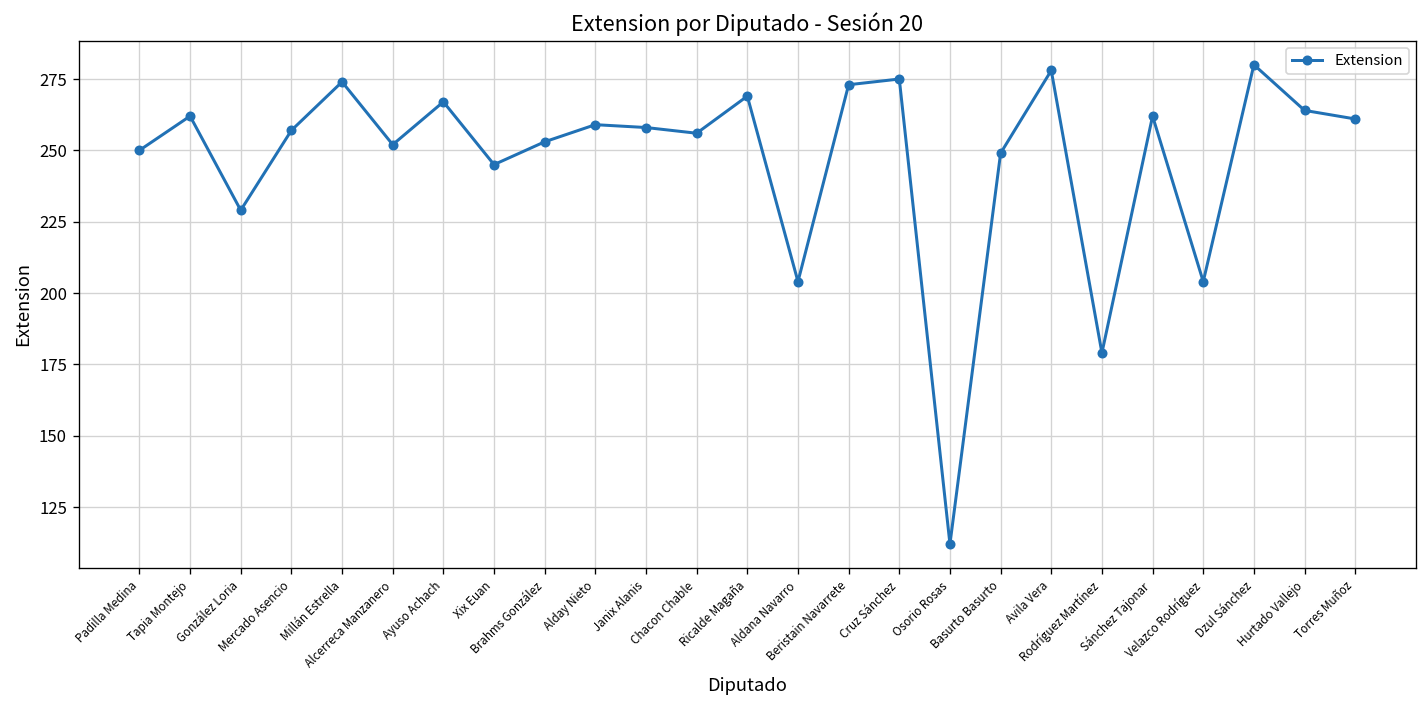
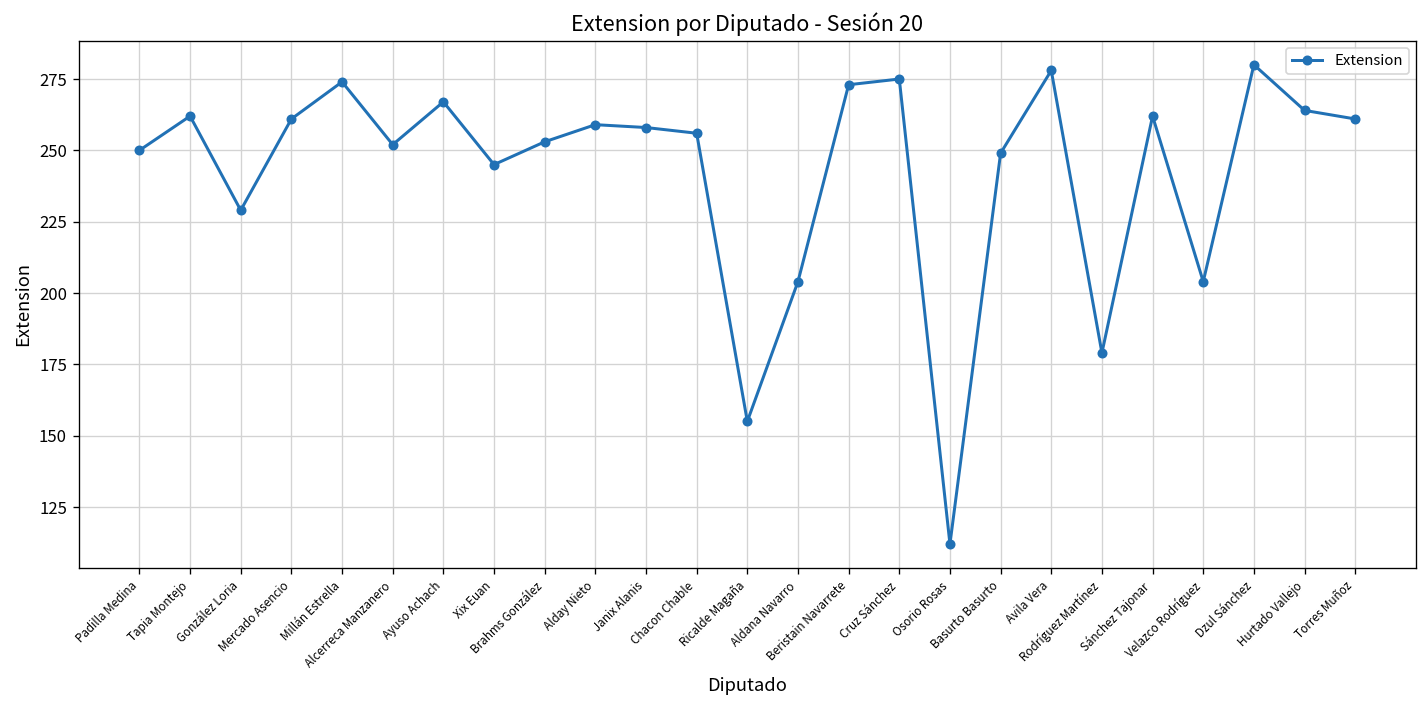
  {
    "Padilla Medina": 250,
    "Tapia Montejo": 262,
    "González Loria": 229,
-   "Mercado Asencio": 257,
+   "Mercado Asencio": 261,
    "Millán Estrella": 274,
    "Alcerreca Manzanero": 252,
    "Ayuso Achach": 267,
    "Xix Euan": 245,
    "Brahms González": 253,
    "Alday Nieto": 259,
    "Janix Alanis": 258,
    "Chacon Chable": 256,
-   "Ricalde Magaña": 269,
+   "Ricalde Magaña": 155,
    "Aldana Navarro": 204,
    "Beristain Navarrete": 273,
    "Cruz Sánchez": 275,
    "Osorio Rosas": 112,
    "Basurto Basurto": 249,
    "Avila Vera": 278,
    "Rodríguez Martínez": 179,
    "Sánchez Tajonar": 262,
    "Velazco Rodríguez": 204,
    "Dzul Sánchez": 280,
    "Hurtado Vallejo": 264,
    "Torres Muñoz": 261
  }
